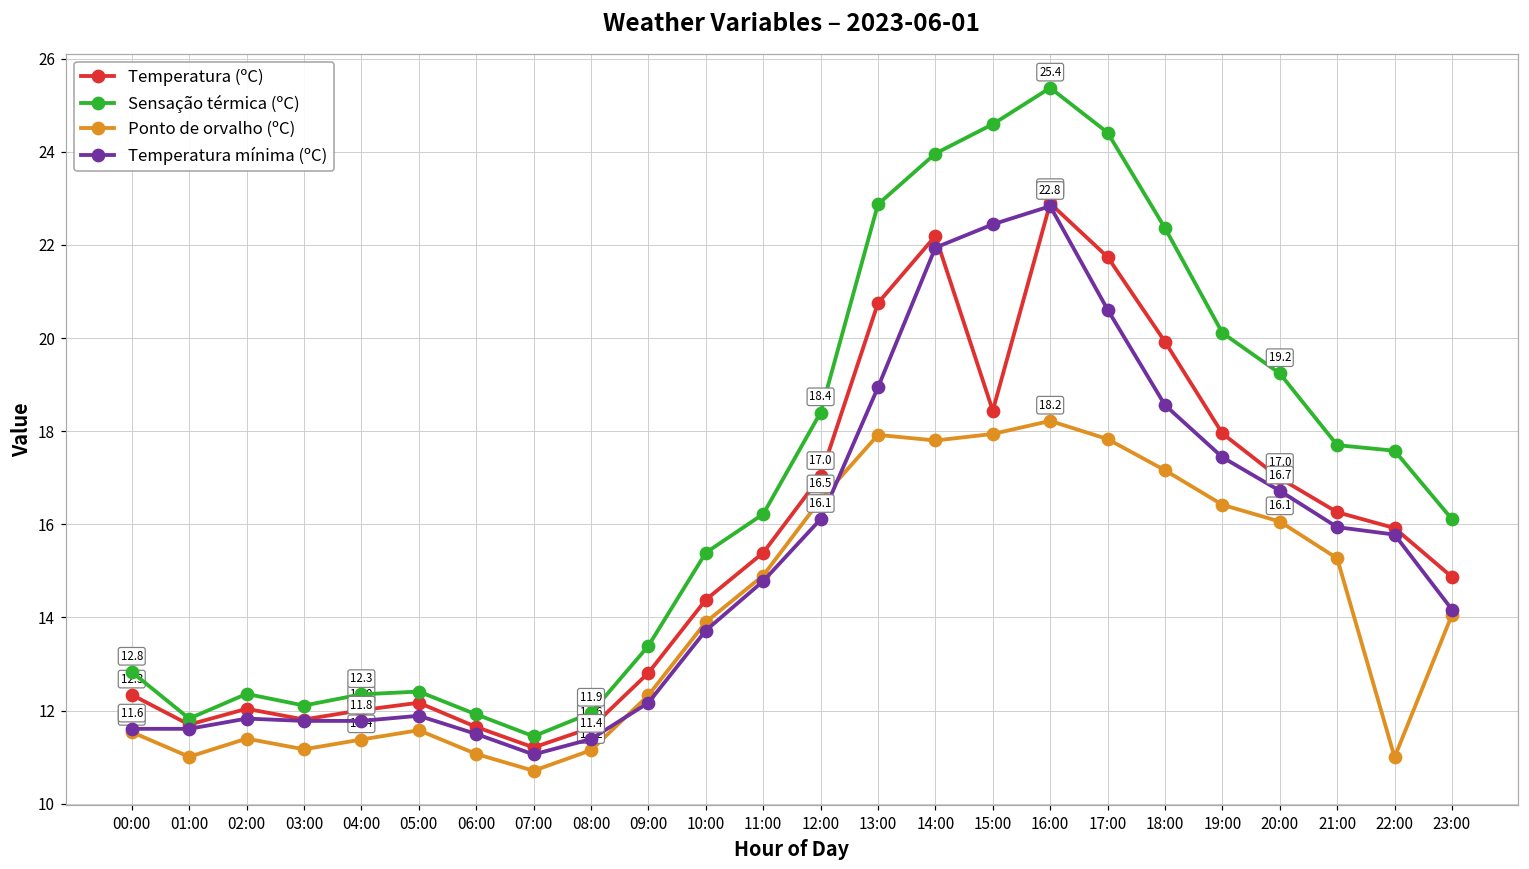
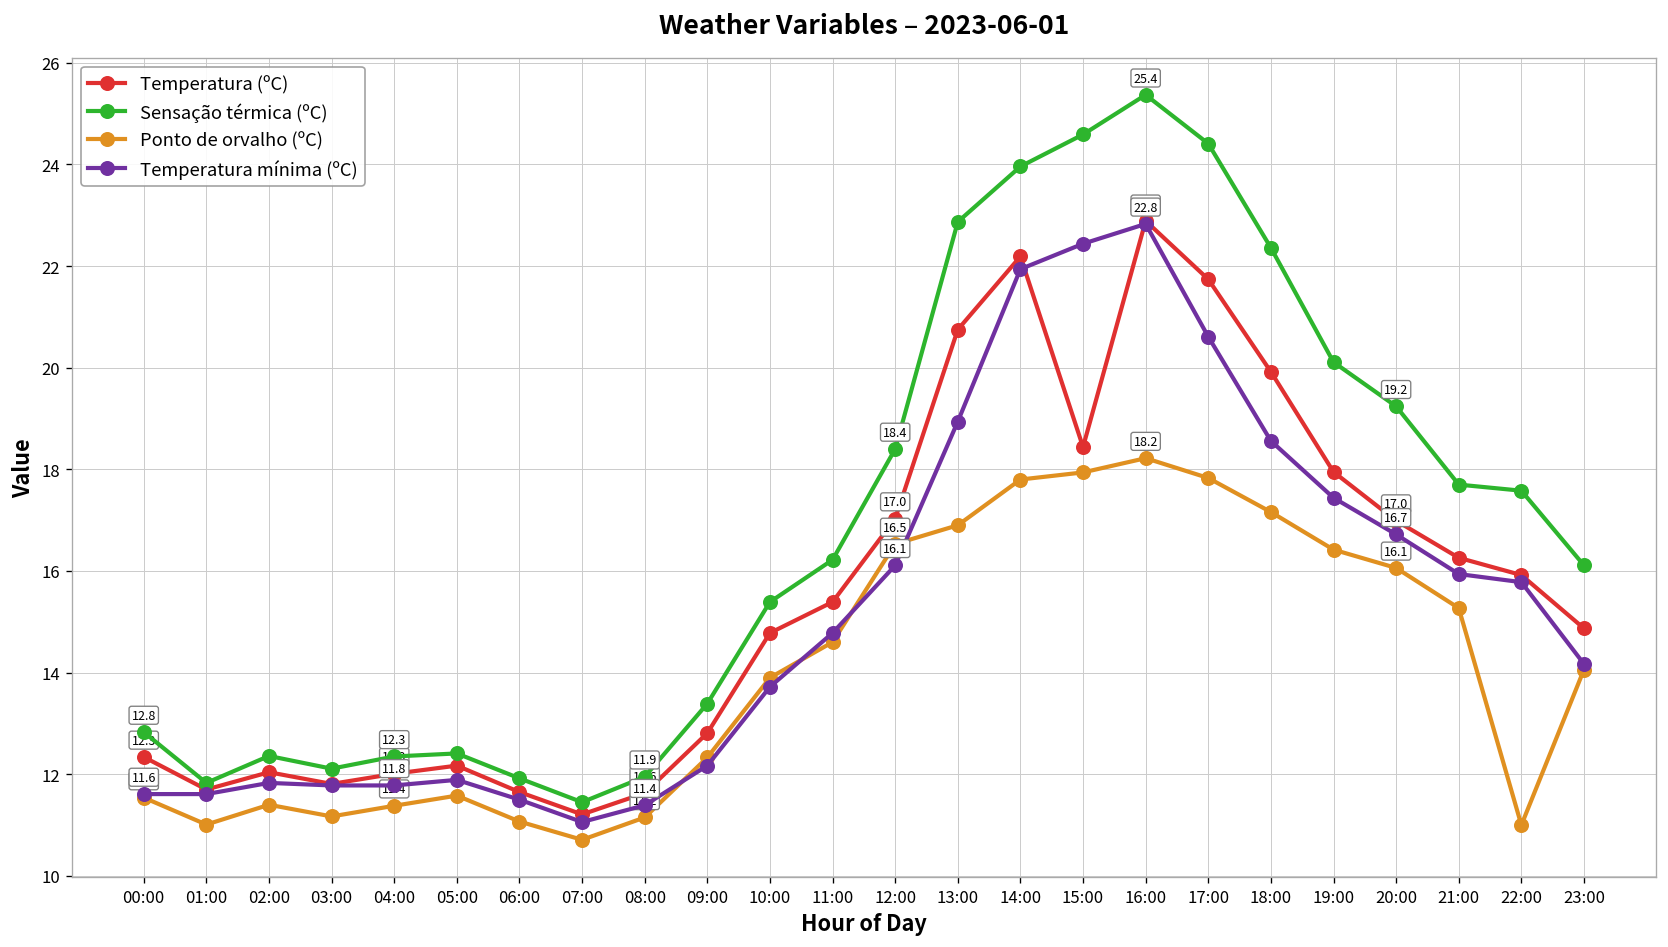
  {
    "Temperatura (ºC)": {
      "01:00": 11.7,
      "02:00": 12.0,
      "05:00": 12.2,
      "06:00": 11.7,
      "07:00": 11.2,
      "09:00": 12.8,
-     "10:00": 14.4,
+     "10:00": 14.8,
      "11:00": 15.4,
      "13:00": 20.8,
      "14:00": 22.2,
      "15:00": 18.4,
      "17:00": 21.7,
      "18:00": 19.9,
      "19:00": 18.0,
      "21:00": 16.3,
      "22:00": 15.9,
      "23:00": 14.9
    },
    "Sensação térmica (ºC)": {
      "01:00": 11.8,
      "02:00": 12.4,
      "03:00": 12.1,
      "05:00": 12.4,
      "06:00": 11.9,
      "07:00": 11.5,
      "09:00": 13.4,
      "10:00": 15.4,
      "11:00": 16.2,
      "13:00": 22.9,
      "14:00": 24.0,
      "15:00": 24.6,
      "17:00": 24.4,
      "18:00": 22.4,
      "19:00": 20.1,
      "21:00": 17.7,
      "22:00": 17.6,
      "23:00": 16.1
    },
    "Ponto de orvalho (ºC)": {
      "01:00": 11.0,
      "02:00": 11.4,
      "03:00": 11.2,
      "05:00": 11.6,
      "06:00": 11.1,
      "07:00": 10.7,
      "09:00": 12.3,
      "10:00": 13.9,
-     "11:00": 14.9,
-     "13:00": 17.9,
+     "11:00": 14.6,
+     "13:00": 16.9,
      "14:00": 17.8,
      "15:00": 17.9,
      "17:00": 17.8,
      "18:00": 17.2,
      "19:00": 16.4,
      "21:00": 15.3,
      "22:00": 11.0,
      "23:00": 14.1
    },
    "Temperatura mínima (ºC)": {
      "01:00": 11.6,
      "02:00": 11.8,
      "05:00": 11.9,
      "06:00": 11.5,
      "07:00": 11.1,
      "09:00": 12.2,
      "10:00": 13.7,
      "11:00": 14.8,
      "13:00": 18.9,
      "14:00": 21.9,
      "15:00": 22.4,
      "17:00": 20.6,
      "18:00": 18.6,
      "19:00": 17.4,
      "21:00": 15.9,
      "22:00": 15.8,
      "23:00": 14.2
    }
  }
